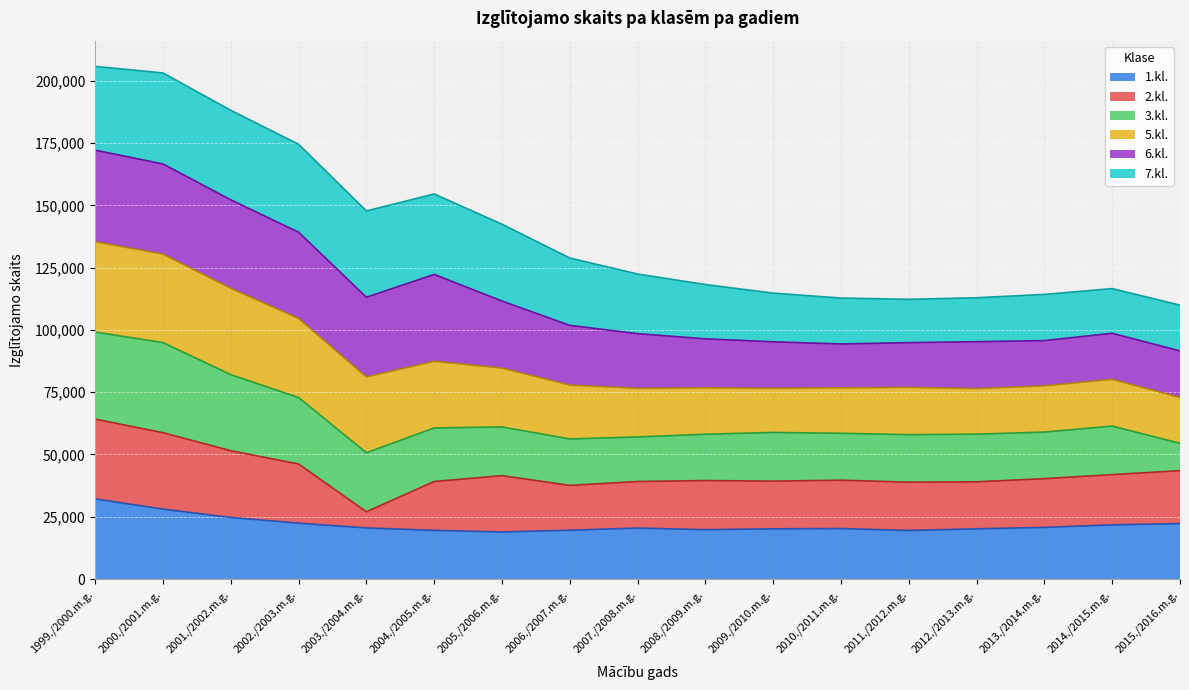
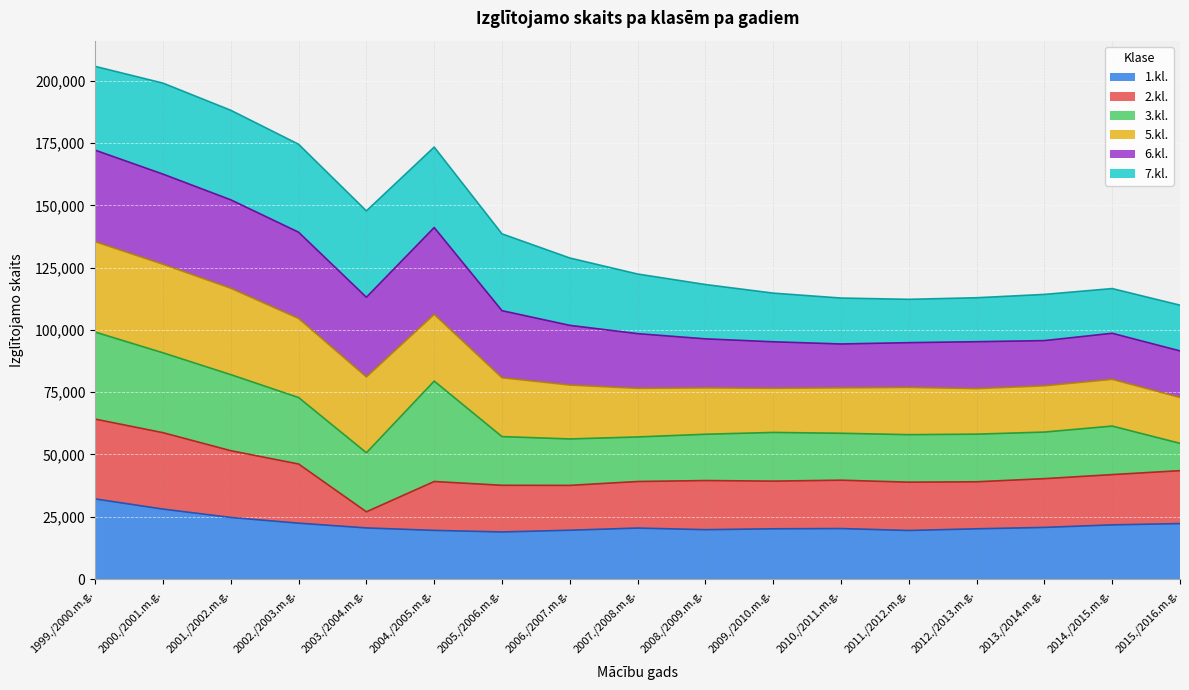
  {
    "1.kl.": {
      "1999./2000.m.g.": "32,000",
      "2000./2001.m.g.": "28,000",
      "2001./2002.m.g.": "25,000",
      "2002./2003.m.g.": "22,000",
      "2003./2004.m.g.": "21,000",
      "2004./2005.m.g.": "20,000",
      "2005./2006.m.g.": "19,000",
      "2006./2007.m.g.": "20,000",
      "2007./2008.m.g.": "20,000",
      "2008./2009.m.g.": "20,000",
      "2009./2010.m.g.": "20,000",
      "2010./2011.m.g.": "20,000",
      "2011./2012.m.g.": "19,000",
      "2012./2013.m.g.": "20,000",
      "2013./2014.m.g.": "21,000",
      "2014./2015.m.g.": "22,000",
      "2015./2016.m.g.": "22,000"
    },
    "2.kl.": {
      "1999./2000.m.g.": "32,000",
      "2000./2001.m.g.": "31,000",
      "2001./2002.m.g.": "27,000",
      "2002./2003.m.g.": "24,000",
      "2003./2004.m.g.": "6,000",
      "2004./2005.m.g.": "20,000",
-     "2005./2006.m.g.": "23,000",
+     "2005./2006.m.g.": "19,000",
      "2006./2007.m.g.": "18,000",
      "2007./2008.m.g.": "19,000",
      "2008./2009.m.g.": "20,000",
      "2009./2010.m.g.": "19,000",
      "2010./2011.m.g.": "19,000",
      "2011./2012.m.g.": "19,000",
      "2012./2013.m.g.": "19,000",
      "2013./2014.m.g.": "20,000",
      "2014./2015.m.g.": "20,000",
      "2015./2016.m.g.": "21,000"
    },
    "3.kl.": {
      "1999./2000.m.g.": "35,000",
-     "2000./2001.m.g.": "36,000",
+     "2000./2001.m.g.": "32,000",
      "2001./2002.m.g.": "31,000",
      "2002./2003.m.g.": "27,000",
      "2003./2004.m.g.": "24,000",
-     "2004./2005.m.g.": "21,000",
+     "2004./2005.m.g.": "40,000",
      "2005./2006.m.g.": "20,000",
      "2006./2007.m.g.": "19,000",
      "2007./2008.m.g.": "18,000",
      "2008./2009.m.g.": "19,000",
      "2009./2010.m.g.": "20,000",
      "2010./2011.m.g.": "19,000",
      "2011./2012.m.g.": "19,000",
      "2012./2013.m.g.": "19,000",
      "2013./2014.m.g.": "19,000",
      "2014./2015.m.g.": "19,000",
      "2015./2016.m.g.": "11,000"
    },
    "5.kl.": {
      "1999./2000.m.g.": "36,000",
      "2000./2001.m.g.": "36,000",
      "2001./2002.m.g.": "35,000",
      "2002./2003.m.g.": "32,000",
      "2003./2004.m.g.": "30,000",
      "2004./2005.m.g.": "27,000",
      "2005./2006.m.g.": "24,000",
      "2006./2007.m.g.": "22,000",
      "2007./2008.m.g.": "20,000",
      "2008./2009.m.g.": "19,000",
      "2009./2010.m.g.": "18,000",
      "2010./2011.m.g.": "18,000",
      "2011./2012.m.g.": "19,000",
      "2012./2013.m.g.": "18,000",
      "2013./2014.m.g.": "19,000",
      "2014./2015.m.g.": "19,000",
      "2015./2016.m.g.": "18,000"
    },
    "6.kl.": {
      "1999./2000.m.g.": "37,000",
      "2000./2001.m.g.": "36,000",
      "2001./2002.m.g.": "36,000",
      "2002./2003.m.g.": "35,000",
      "2003./2004.m.g.": "32,000",
      "2004./2005.m.g.": "35,000",
      "2005./2006.m.g.": "27,000",
      "2006./2007.m.g.": "24,000",
      "2007./2008.m.g.": "22,000",
      "2008./2009.m.g.": "20,000",
      "2009./2010.m.g.": "19,000",
      "2010./2011.m.g.": "18,000",
      "2011./2012.m.g.": "18,000",
      "2012./2013.m.g.": "19,000",
      "2013./2014.m.g.": "18,000",
      "2014./2015.m.g.": "18,000",
      "2015./2016.m.g.": "19,000"
    },
    "7.kl.": {
      "1999./2000.m.g.": "34,000",
      "2000./2001.m.g.": "37,000",
      "2001./2002.m.g.": "36,000",
      "2002./2003.m.g.": "35,000",
      "2003./2004.m.g.": "35,000",
      "2004./2005.m.g.": "32,000",
      "2005./2006.m.g.": "31,000",
      "2006./2007.m.g.": "27,000",
      "2007./2008.m.g.": "24,000",
      "2008./2009.m.g.": "22,000",
      "2009./2010.m.g.": "20,000",
      "2010./2011.m.g.": "18,000",
      "2011./2012.m.g.": "17,000",
      "2012./2013.m.g.": "18,000",
      "2013./2014.m.g.": "19,000",
      "2014./2015.m.g.": "18,000",
      "2015./2016.m.g.": "18,000"
    }
  }
